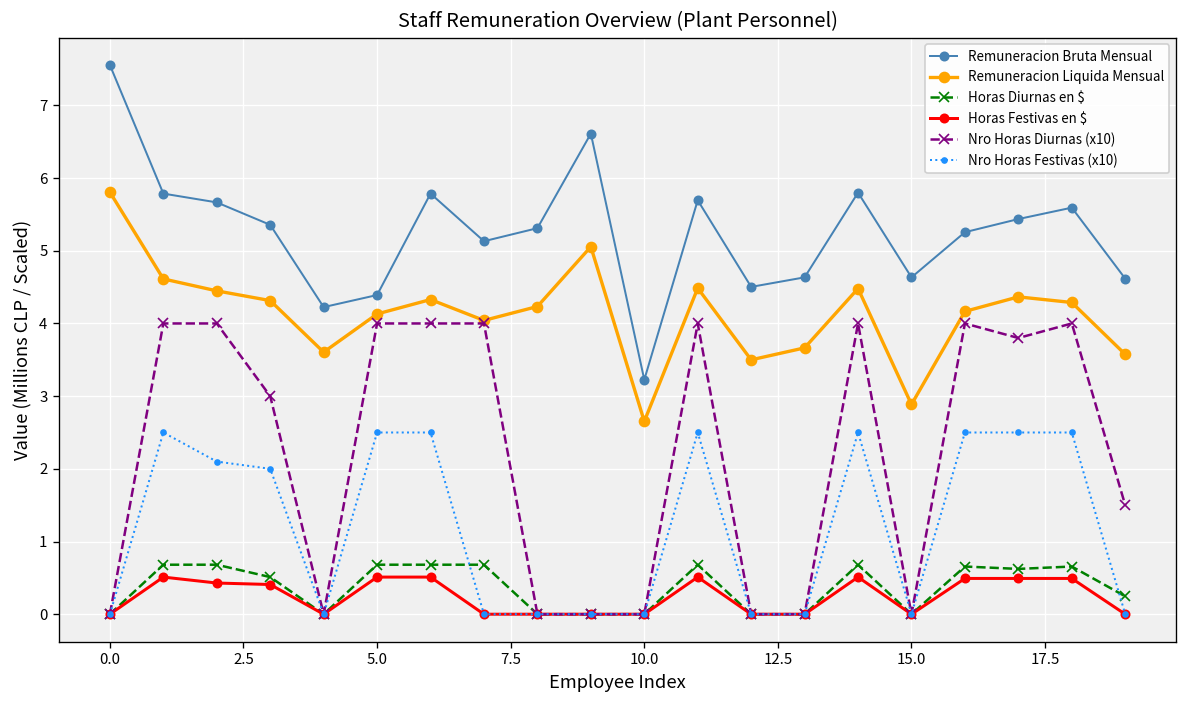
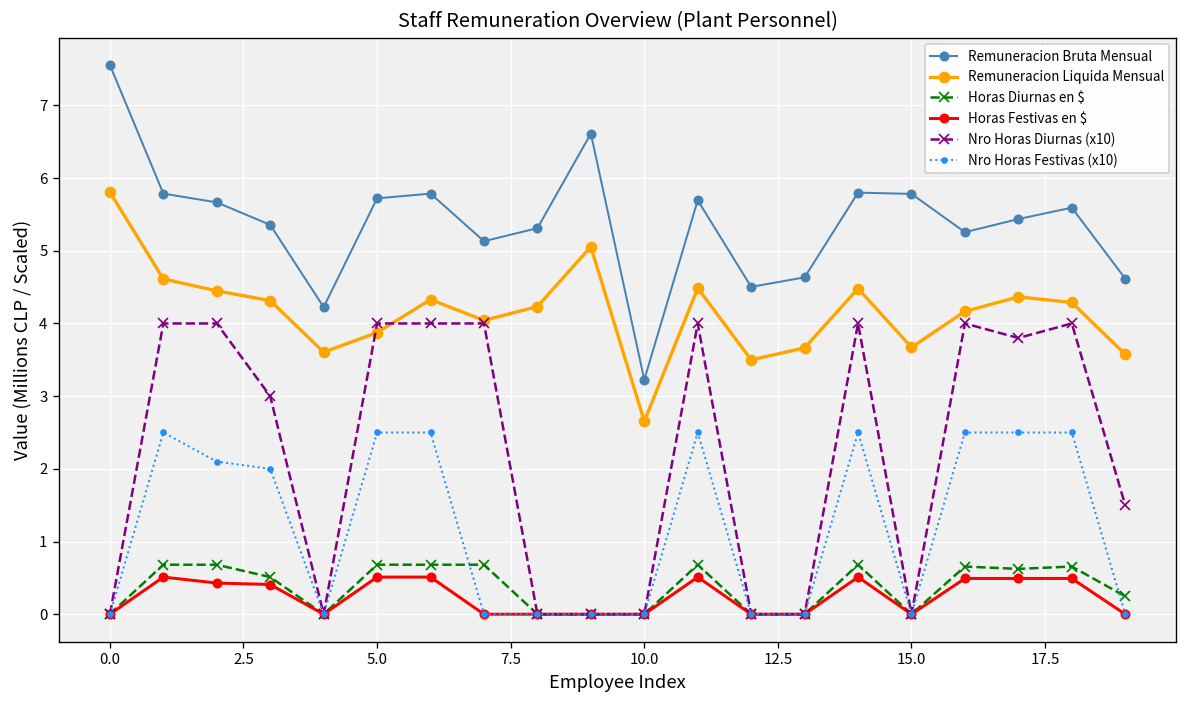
  {
    "Remuneracion Bruta Mensual": {
      "0.0": 7.6,
-     "5.0": 4.4,
+     "5.0": 5.7,
      "10.0": 3.2,
-     "15.0": 4.6
+     "15.0": 5.8
    },
    "Remuneracion Liquida Mensual": {
      "0.0": 5.8,
-     "5.0": 4.1,
+     "5.0": 3.9,
      "10.0": 2.7,
-     "15.0": 2.9
+     "15.0": 3.7
    },
    "Horas Diurnas en $": {
      "5.0": 0.7
    },
    "Horas Festivas en $": {
      "5.0": 0.5
    },
    "Nro Horas Diurnas (x10)": {
      "5.0": 4.0
    },
    "Nro Horas Festivas (x10)": {
      "5.0": 2.5
    }
  }
